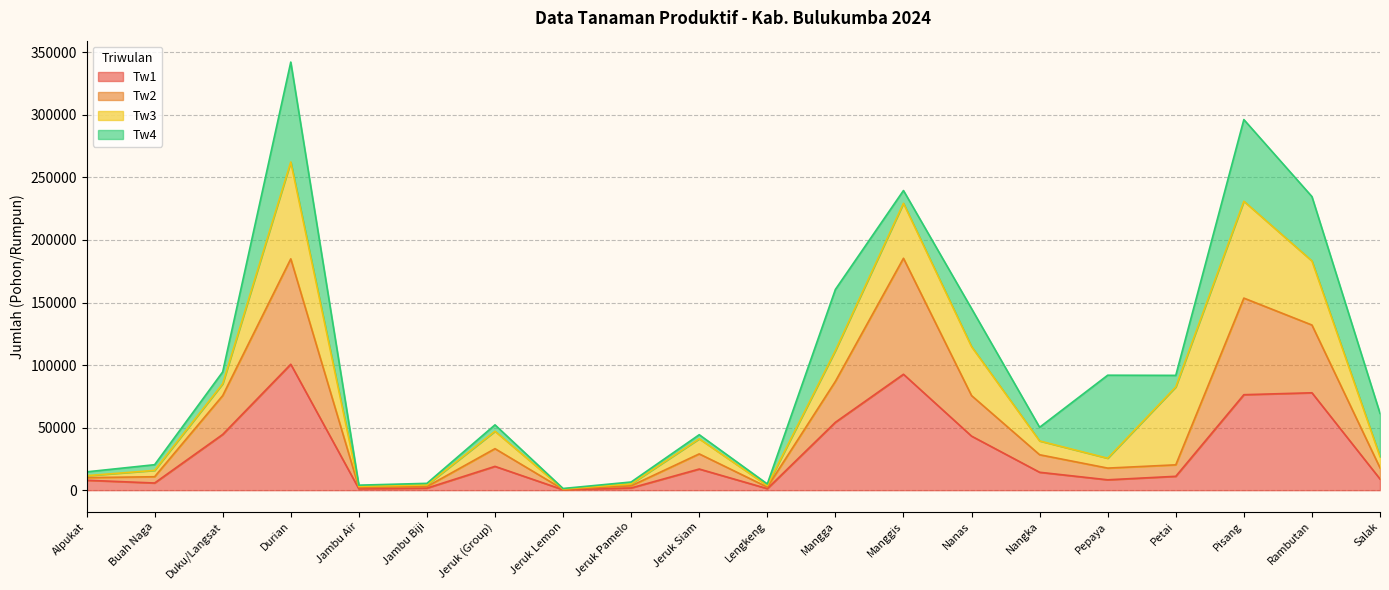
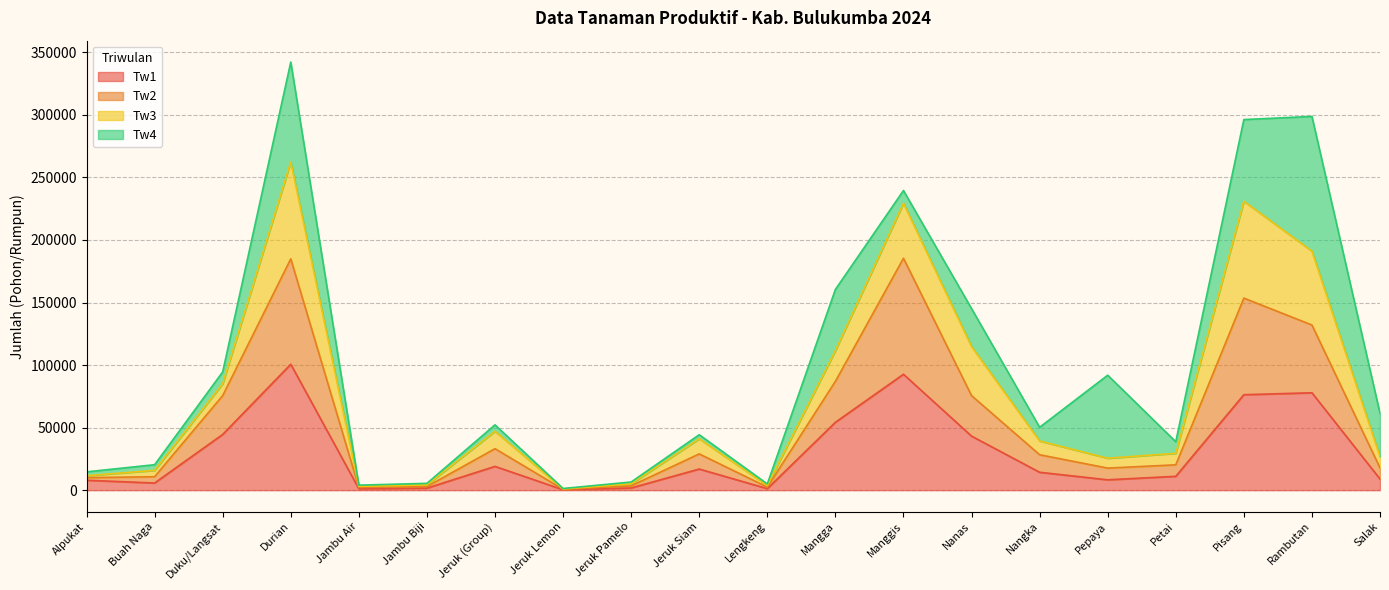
  {
    "Tw3": {
      "Buah Naga": 5000,
      "Duku/Langsat": 9000,
      "Durian": 77000,
      "Jeruk (Group)": 14000,
      "Jeruk Siam": 12000,
      "Mangga": 25000,
      "Manggis": 44000,
      "Nanas": 39000,
      "Nangka": 11000,
      "Pepaya": 8000,
-     "Petai": 62000,
+     "Petai": 9000,
      "Pisang": 77000,
-     "Rambutan": 51000,
+     "Rambutan": 59000,
      "Salak": 9000
    },
    "Tw4": {
      "Alpukat": 3000,
      "Buah Naga": 5000,
      "Duku/Langsat": 9000,
      "Durian": 80000,
      "Jeruk (Group)": 5000,
      "Jeruk Siam": 3000,
      "Mangga": 49000,
      "Manggis": 10000,
      "Nanas": 30000,
      "Nangka": 11000,
      "Pepaya": 66000,
      "Petai": 9000,
      "Pisang": 65000,
-     "Rambutan": 51000,
+     "Rambutan": 108000,
      "Salak": 35000
    }
  }
